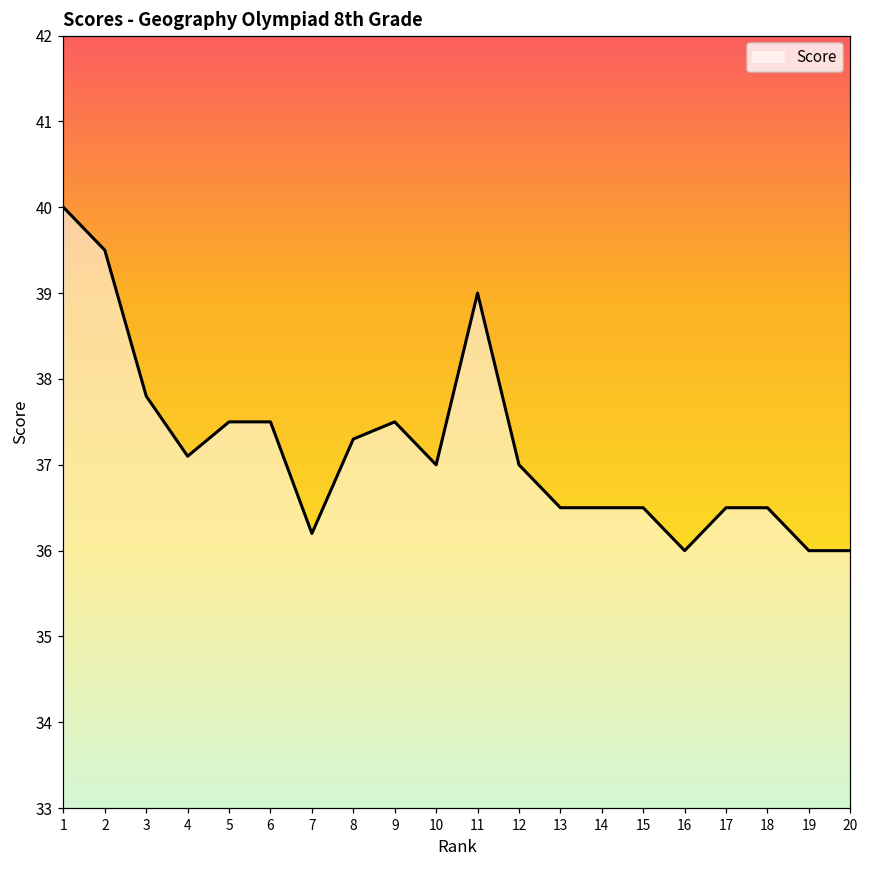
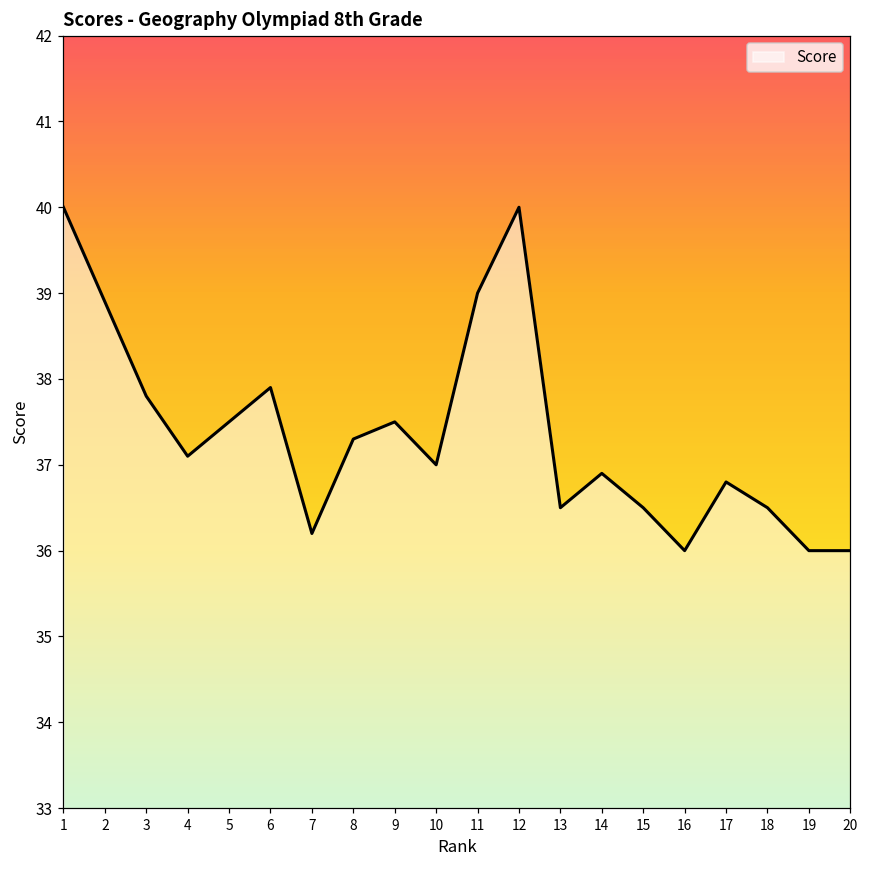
  {
    "1": 40.0,
-   "2": 39.5,
+   "2": 38.9,
    "3": 37.8,
    "4": 37.1,
    "5": 37.5,
-   "6": 37.5,
+   "6": 37.9,
    "7": 36.2,
    "8": 37.3,
    "9": 37.5,
    "10": 37.0,
    "11": 39.0,
-   "12": 37,
+   "12": 40,
    "13": 36.5,
-   "14": 36.5,
+   "14": 36.9,
    "15": 36.5,
    "16": 36.0,
-   "17": 36.5,
+   "17": 36.8,
    "18": 36.5,
    "19": 36.0,
    "20": 36.0
  }
